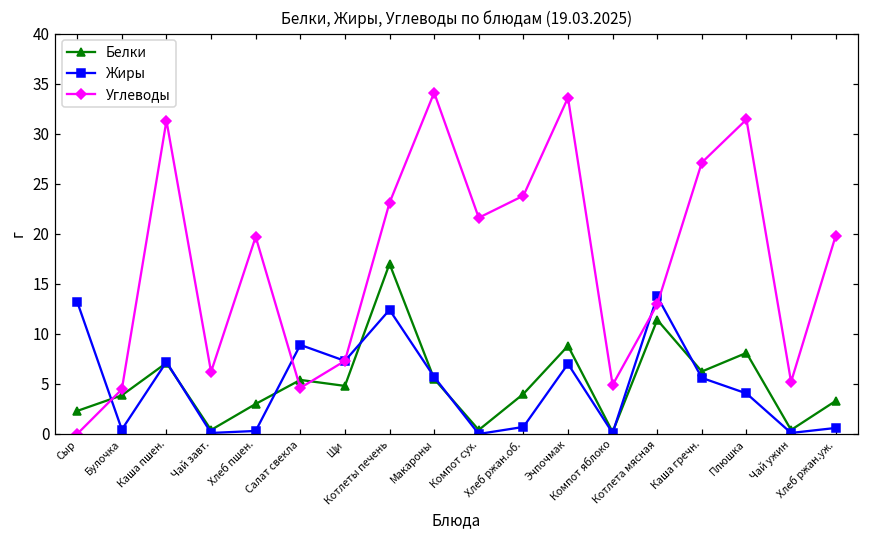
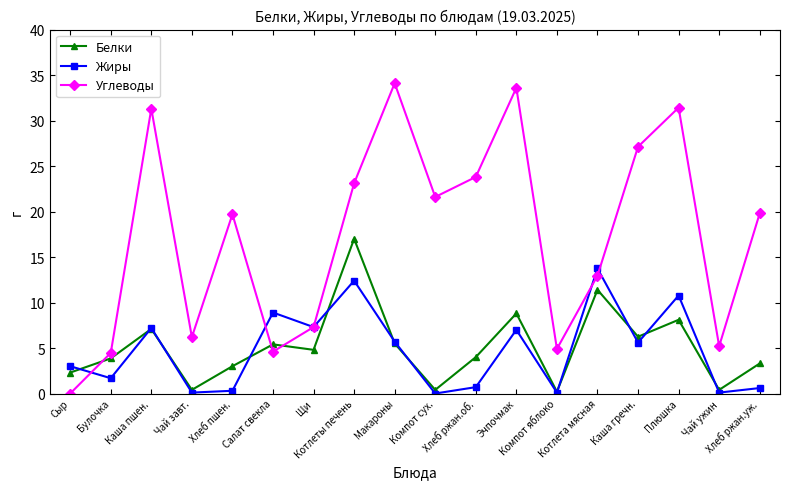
  {
    "Белки": {
      "Сыр": 2,
      "Булочка": 4,
      "Чай завт.": 0,
      "Хлеб пшен.": 3,
      "Салат свекла": 5,
      "Щи": 5,
      "Котлеты печень": 17,
      "Компот сух.": 0,
      "Хлеб ржан.об.": 4,
      "Эчпочмак": 9,
      "Котлета мясная": 11,
      "Каша гречн.": 6,
      "Плюшка": 8,
      "Чай ужин": 0,
      "Хлеб ржан.уж.": 3
    },
    "Жиры": {
-     "Сыр": 13,
-     "Булочка": 0,
+     "Сыр": 3,
+     "Булочка": 2,
      "Чай завт.": 0,
      "Хлеб пшен.": 0,
      "Салат свекла": 9,
      "Котлеты печень": 12,
      "Компот сух.": 0,
      "Хлеб ржан.об.": 1,
      "Эчпочмак": 7,
      "Котлета мясная": 14,
      "Каша гречн.": 6,
-     "Плюшка": 4,
+     "Плюшка": 11,
      "Чай ужин": 0,
      "Хлеб ржан.уж.": 1
    },
    "Углеводы": {
      "Сыр": 0,
      "Булочка": 4,
      "Каша пшен.": 31,
      "Чай завт.": 6,
      "Хлеб пшен.": 20,
      "Салат свекла": 5,
      "Котлеты печень": 23,
      "Макароны": 34,
      "Компот сух.": 22,
      "Хлеб ржан.об.": 24,
      "Эчпочмак": 34,
      "Компот яблоко": 5,
      "Котлета мясная": 13,
      "Каша гречн.": 27,
      "Плюшка": 31,
      "Чай ужин": 5,
      "Хлеб ржан.уж.": 20
    }
  }
